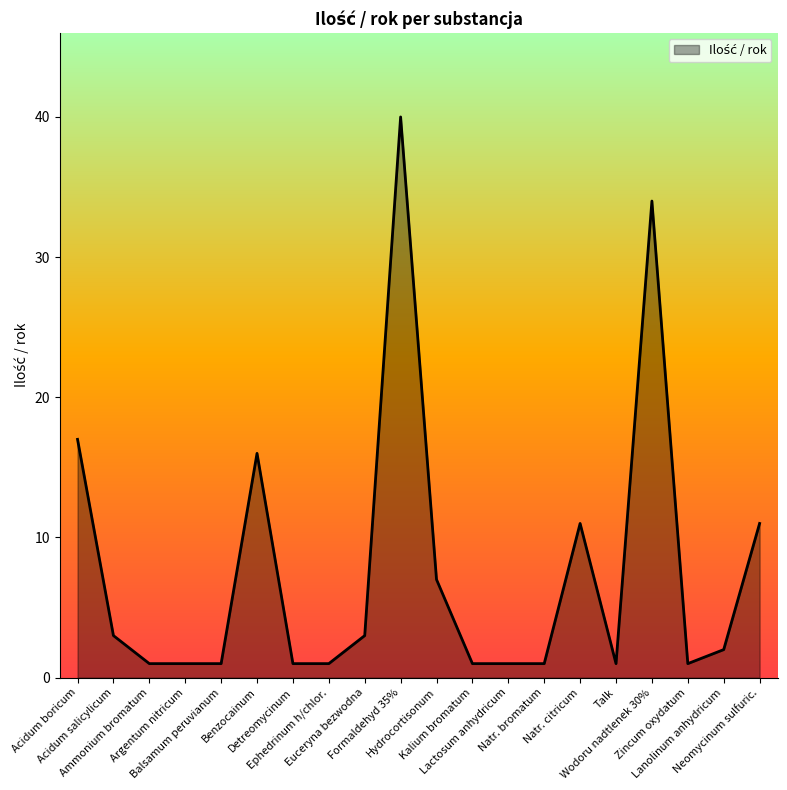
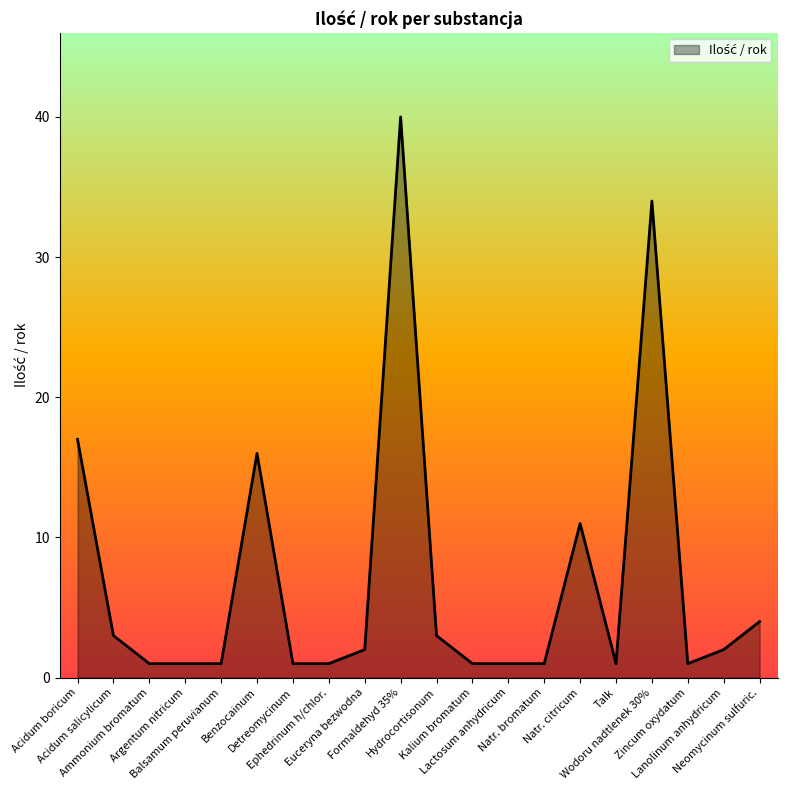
  {
    "Acidum boricum": 17,
    "Acidum salicylicum": 3,
    "Ammonium bromatum": 1,
    "Argentum nitricum": 1,
    "Balsamum peruvianum": 1,
    "Benzocainum": 16,
    "Detreomycinum": 1,
    "Ephedrinum h/chlor.": 1,
-   "Euceryna bezwodna": 3,
+   "Euceryna bezwodna": 2,
    "Formaldehyd 35%": 40,
-   "Hydrocortisonum": 7,
+   "Hydrocortisonum": 3,
    "Kalium bromatum": 1,
    "Lactosum anhydricum": 1,
    "Natr. bromatum": 1,
    "Natr. citricum": 11,
    "Talk": 1,
    "Wodoru nadtlenek 30%": 34,
    "Zincum oxydatum": 1,
    "Lanolinum anhydricum": 2,
-   "Neomycinum sulfuric.": 11
+   "Neomycinum sulfuric.": 4
  }
